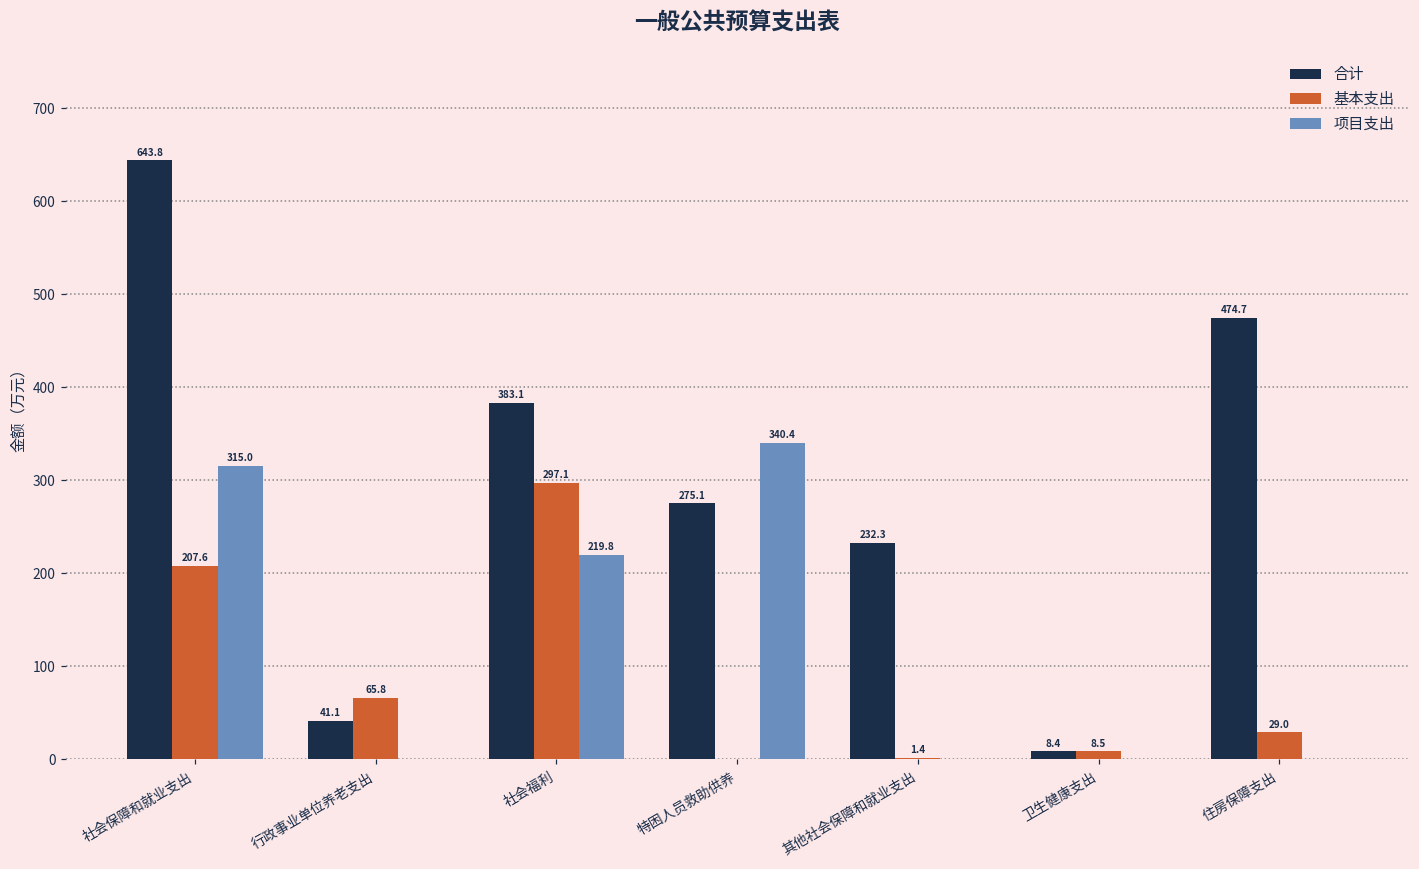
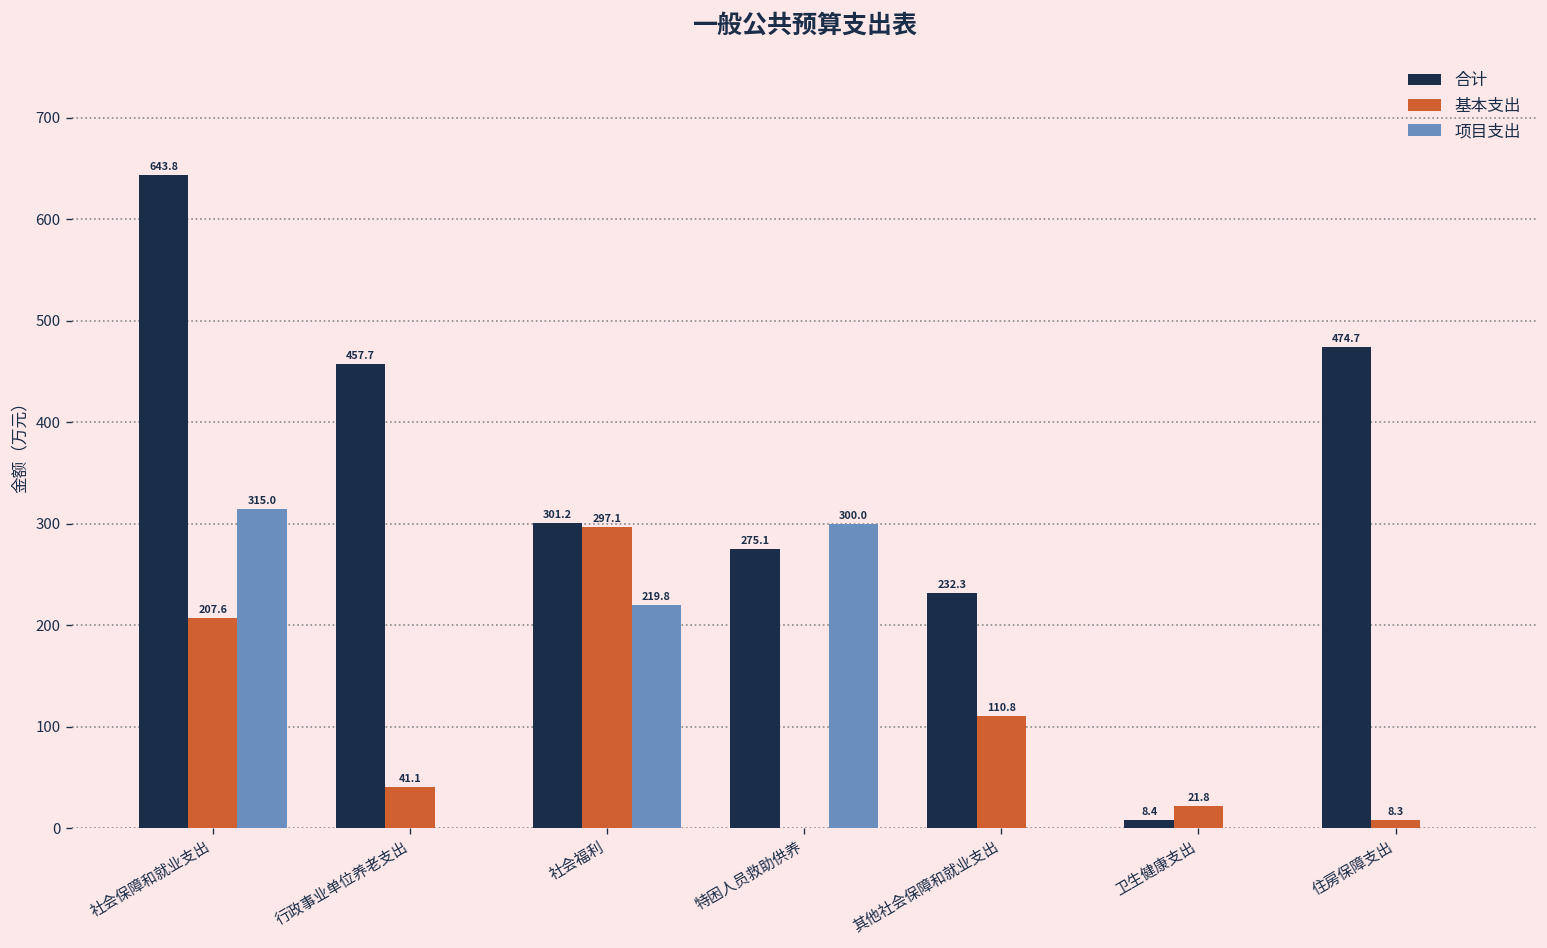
  {
    "合计": {
      "社会保障和就业支出": 643.8,
-     "行政事业单位养老支出": 41.1,
-     "社会福利": 383.1,
+     "行政事业单位养老支出": 457.7,
+     "社会福利": 301.2,
      "特困人员救助供养": 275.1,
      "其他社会保障和就业支出": 232.3,
      "卫生健康支出": 8.4,
      "住房保障支出": 474.7
    },
    "基本支出": {
      "社会保障和就业支出": 207.6,
-     "行政事业单位养老支出": 65.8,
+     "行政事业单位养老支出": 41.1,
      "社会福利": 297.1,
-     "其他社会保障和就业支出": 1.4,
-     "卫生健康支出": 8.5,
-     "住房保障支出": 29.0
+     "其他社会保障和就业支出": 110.8,
+     "卫生健康支出": 21.8,
+     "住房保障支出": 8.3
    },
    "项目支出": {
      "社会保障和就业支出": 315.0,
      "社会福利": 219.8,
-     "特困人员救助供养": 340.4
+     "特困人员救助供养": 300.0
    }
  }
